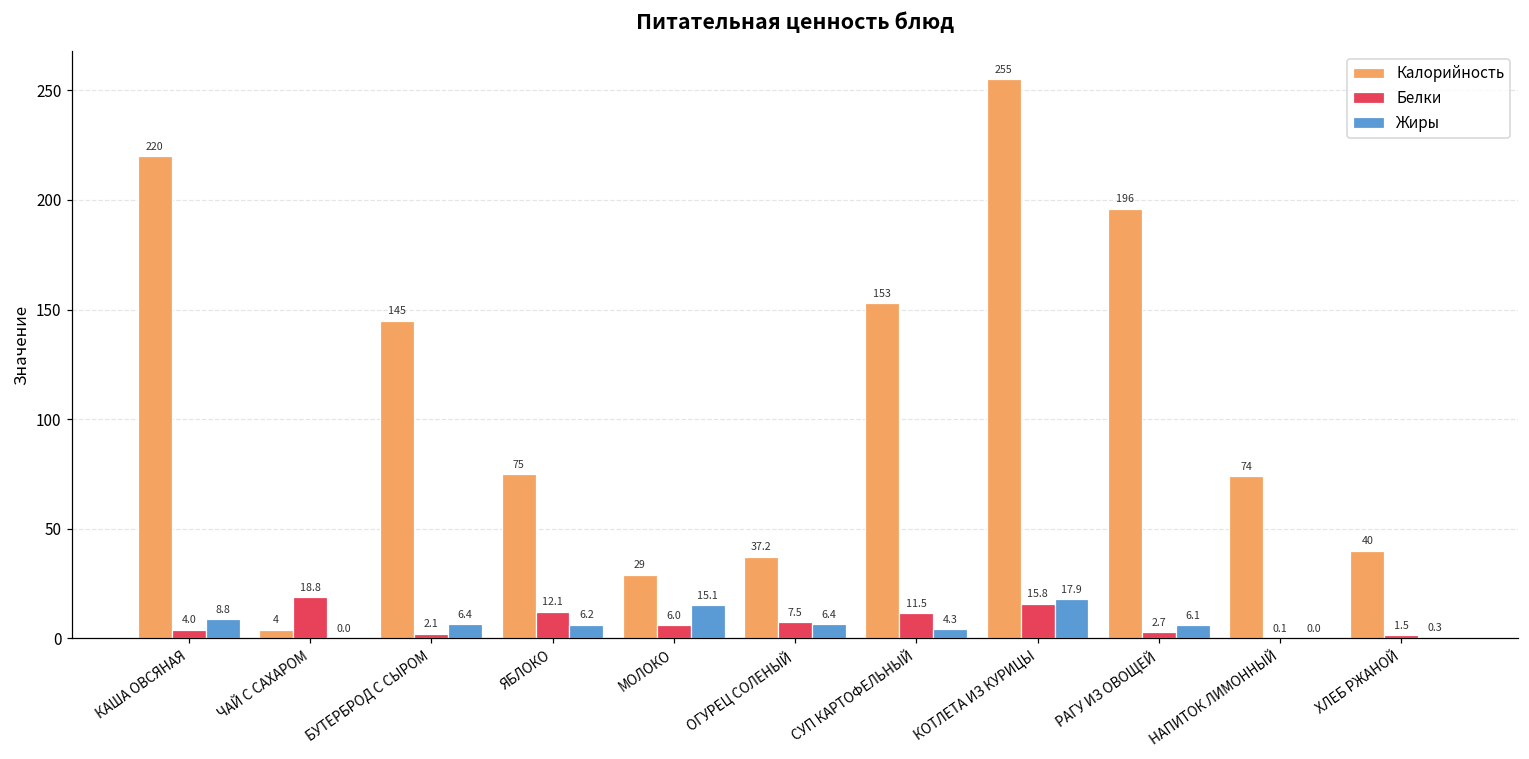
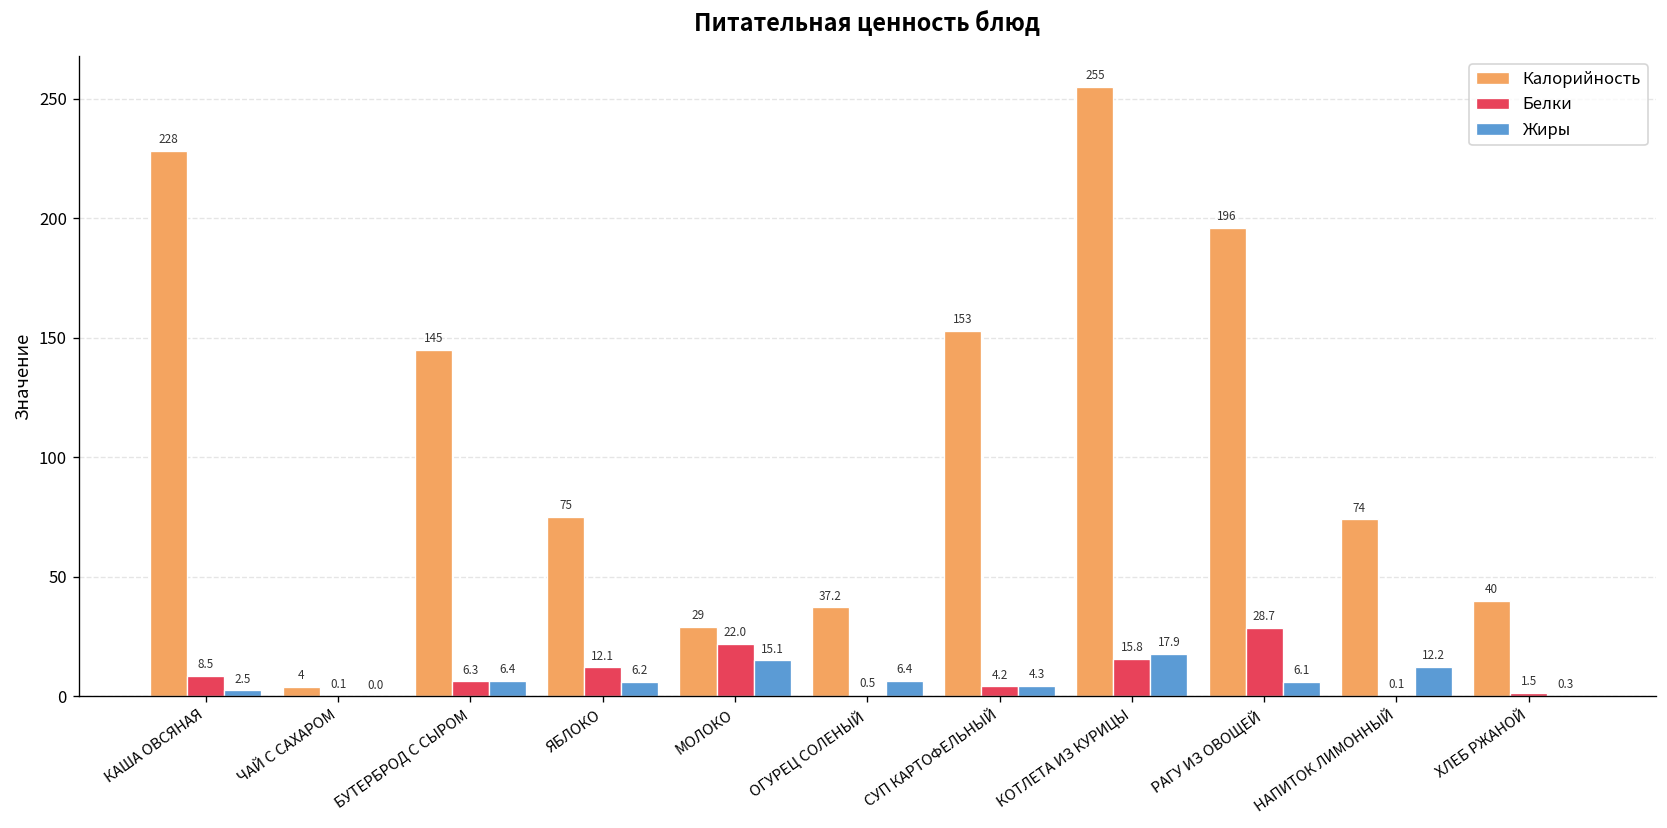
  {
    "Калорийность": {
-     "КАША ОВСЯНАЯ": 220,
+     "КАША ОВСЯНАЯ": 228,
      "ЧАЙ С САХАРОМ": 4,
      "БУТЕРБРОД С СЫРОМ": 145,
      "ЯБЛОКО": 75,
      "МОЛОКО": 29,
      "ОГУРЕЦ СОЛЕНЫЙ": 37.2,
      "СУП КАРТОФЕЛЬНЫЙ": 153,
      "КОТЛЕТА ИЗ КУРИЦЫ": 255,
      "РАГУ ИЗ ОВОЩЕЙ": 196,
      "НАПИТОК ЛИМОННЫЙ": 74,
      "ХЛЕБ РЖАНОЙ": 40
    },
    "Белки": {
-     "КАША ОВСЯНАЯ": 4.0,
-     "ЧАЙ С САХАРОМ": 18.8,
-     "БУТЕРБРОД С СЫРОМ": 2.1,
+     "КАША ОВСЯНАЯ": 8.5,
+     "ЧАЙ С САХАРОМ": 0.1,
+     "БУТЕРБРОД С СЫРОМ": 6.3,
      "ЯБЛОКО": 12.1,
-     "МОЛОКО": 6.0,
-     "ОГУРЕЦ СОЛЕНЫЙ": 7.5,
-     "СУП КАРТОФЕЛЬНЫЙ": 11.5,
+     "МОЛОКО": 22.0,
+     "ОГУРЕЦ СОЛЕНЫЙ": 0.5,
+     "СУП КАРТОФЕЛЬНЫЙ": 4.2,
      "КОТЛЕТА ИЗ КУРИЦЫ": 15.8,
-     "РАГУ ИЗ ОВОЩЕЙ": 2.7,
+     "РАГУ ИЗ ОВОЩЕЙ": 28.7,
      "НАПИТОК ЛИМОННЫЙ": 0.1,
      "ХЛЕБ РЖАНОЙ": 1.5
    },
    "Жиры": {
-     "КАША ОВСЯНАЯ": 8.8,
+     "КАША ОВСЯНАЯ": 2.5,
      "ЧАЙ С САХАРОМ": 0.0,
      "БУТЕРБРОД С СЫРОМ": 6.4,
      "ЯБЛОКО": 6.2,
      "МОЛОКО": 15.1,
      "ОГУРЕЦ СОЛЕНЫЙ": 6.4,
      "СУП КАРТОФЕЛЬНЫЙ": 4.3,
      "КОТЛЕТА ИЗ КУРИЦЫ": 17.9,
      "РАГУ ИЗ ОВОЩЕЙ": 6.1,
-     "НАПИТОК ЛИМОННЫЙ": 0.0,
+     "НАПИТОК ЛИМОННЫЙ": 12.2,
      "ХЛЕБ РЖАНОЙ": 0.3
    }
  }
